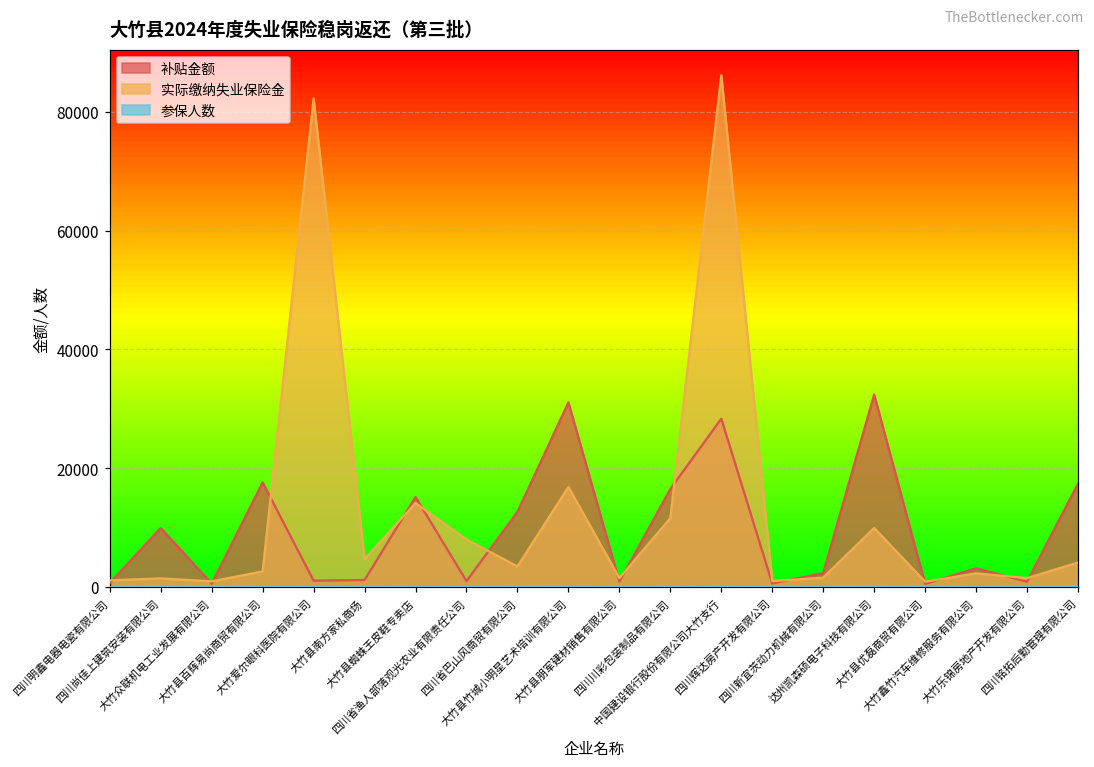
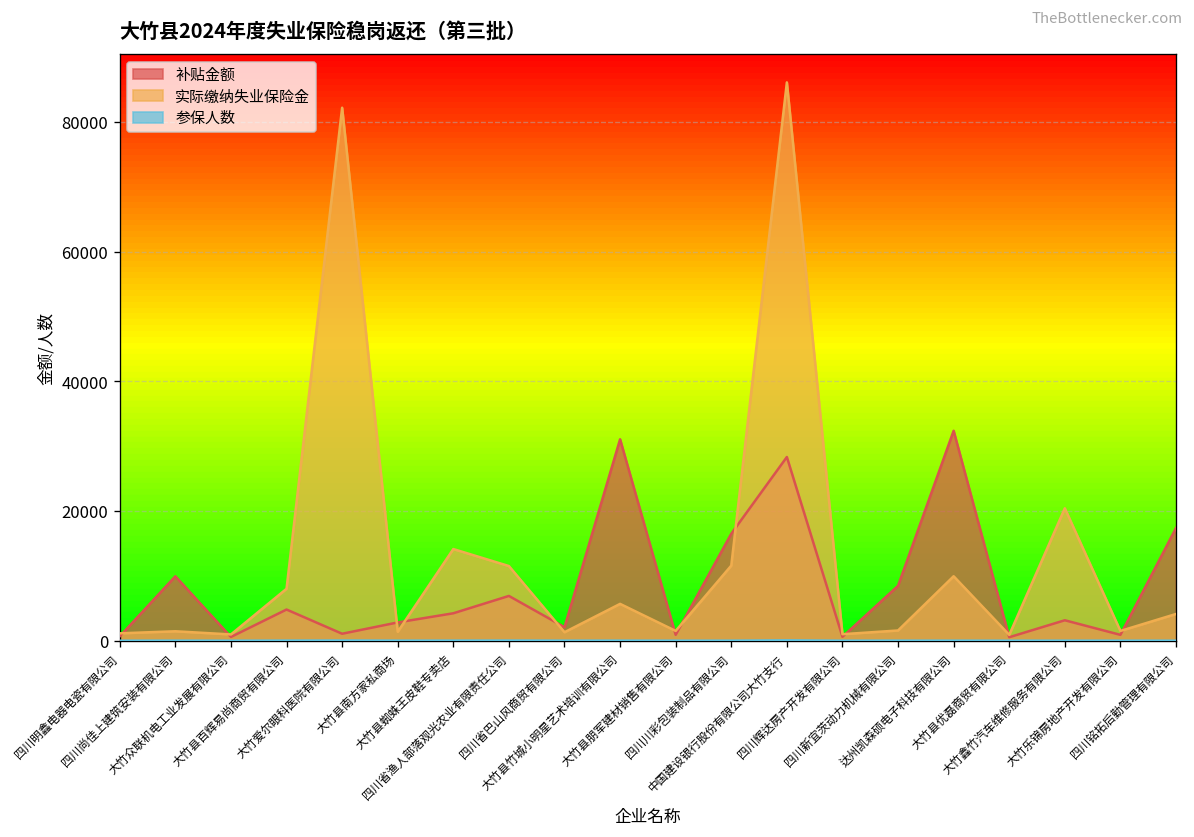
  {
    "补贴金额": {
      "四川尚佳上建筑安装有限公司": 10000,
-     "大竹县百辉易尚商贸有限公司": 18000,
+     "大竹县百辉易尚商贸有限公司": 5000,
      "大竹爱尔眼科医院有限公司": 1000,
-     "大竹县南方家私商场": 1000,
-     "大竹县蜘蛛王皮鞋专卖店": 15000,
-     "四川省渔人部落观光农业有限责任公司": 1000,
-     "四川省巴山风商贸有限公司": 13000,
+     "大竹县南方家私商场": 3000,
+     "大竹县蜘蛛王皮鞋专卖店": 4000,
+     "四川省渔人部落观光农业有限责任公司": 7000,
+     "四川省巴山风商贸有限公司": 2000,
      "大竹县竹城小明星艺术培训有限公司": 31000,
      "大竹县朋军建材销售有限公司": 1000,
      "四川川彩包装制品有限公司": 17000,
      "中国建设银行股份有限公司大竹支行": 28000,
-     "四川新宜茨动力机械有限公司": 2000,
+     "四川新宜茨动力机械有限公司": 8000,
      "达州凯森硕电子科技有限公司": 32000,
      "大竹鑫竹汽车维修服务有限公司": 3000,
      "大竹乐锦房地产开发有限公司": 1000,
      "四川铭拓后勤管理有限公司": 17000
    },
    "实际缴纳失业保险金": {
      "四川尚佳上建筑安装有限公司": 1000,
-     "大竹县百辉易尚商贸有限公司": 3000,
+     "大竹县百辉易尚商贸有限公司": 8000,
      "大竹爱尔眼科医院有限公司": 82000,
-     "大竹县南方家私商场": 5000,
+     "大竹县南方家私商场": 1000,
      "大竹县蜘蛛王皮鞋专卖店": 14000,
-     "四川省渔人部落观光农业有限责任公司": 8000,
-     "四川省巴山风商贸有限公司": 3000,
-     "大竹县竹城小明星艺术培训有限公司": 17000,
+     "四川省渔人部落观光农业有限责任公司": 12000,
+     "四川省巴山风商贸有限公司": 1000,
+     "大竹县竹城小明星艺术培训有限公司": 6000,
      "大竹县朋军建材销售有限公司": 2000,
      "四川川彩包装制品有限公司": 12000,
      "中国建设银行股份有限公司大竹支行": 86000,
      "四川新宜茨动力机械有限公司": 2000,
      "达州凯森硕电子科技有限公司": 10000,
-     "大竹鑫竹汽车维修服务有限公司": 2000,
+     "大竹鑫竹汽车维修服务有限公司": 20000,
      "大竹乐锦房地产开发有限公司": 2000,
      "四川铭拓后勤管理有限公司": 4000
    },
    "参保人数": {
      "四川明鑫电器电瓷有限公司": 0,
      "四川尚佳上建筑安装有限公司": 0,
      "大竹众联机电工业发展有限公司": 0,
      "大竹县百辉易尚商贸有限公司": 0,
      "大竹爱尔眼科医院有限公司": 0,
      "大竹县南方家私商场": 0,
      "大竹县蜘蛛王皮鞋专卖店": 0,
      "四川省渔人部落观光农业有限责任公司": 0,
      "四川省巴山风商贸有限公司": 0,
      "大竹县竹城小明星艺术培训有限公司": 0,
      "大竹县朋军建材销售有限公司": 0,
      "四川川彩包装制品有限公司": 0,
      "中国建设银行股份有限公司大竹支行": 0,
      "四川辉达房产开发有限公司": 0,
      "四川新宜茨动力机械有限公司": 0,
      "达州凯森硕电子科技有限公司": 0,
      "大竹县优磊商贸有限公司": 0,
      "大竹鑫竹汽车维修服务有限公司": 0,
      "大竹乐锦房地产开发有限公司": 0,
      "四川铭拓后勤管理有限公司": 0
    }
  }
